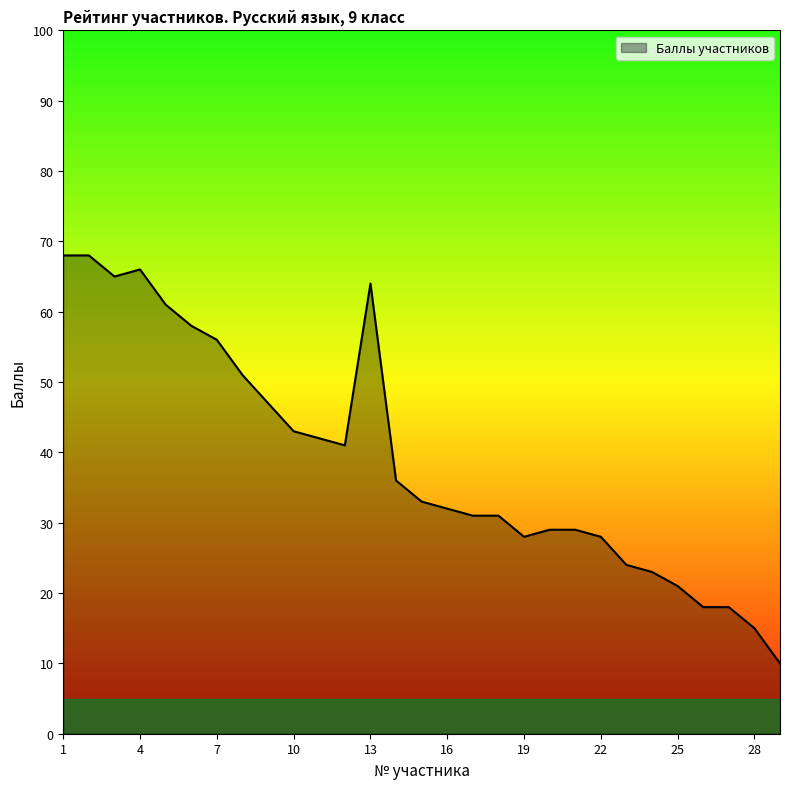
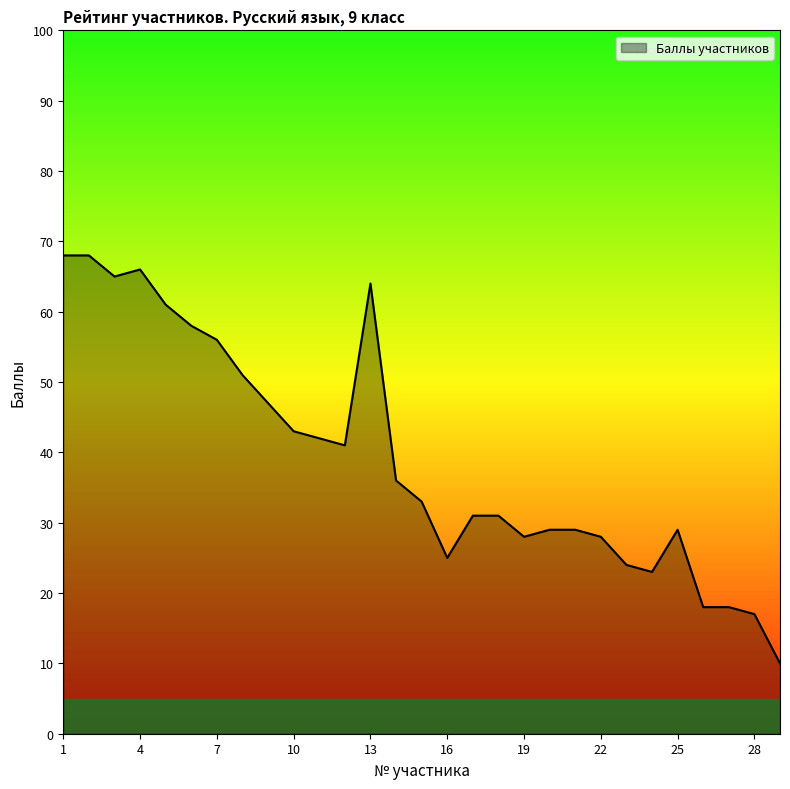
  {
    "1": 68,
    "4": 66,
    "7": 56,
    "10": 43,
    "13": 64,
-   "16": 32,
+   "16": 25,
    "19": 28,
    "22": 28,
-   "25": 21,
-   "28": 15
+   "25": 29,
+   "28": 17
  }
